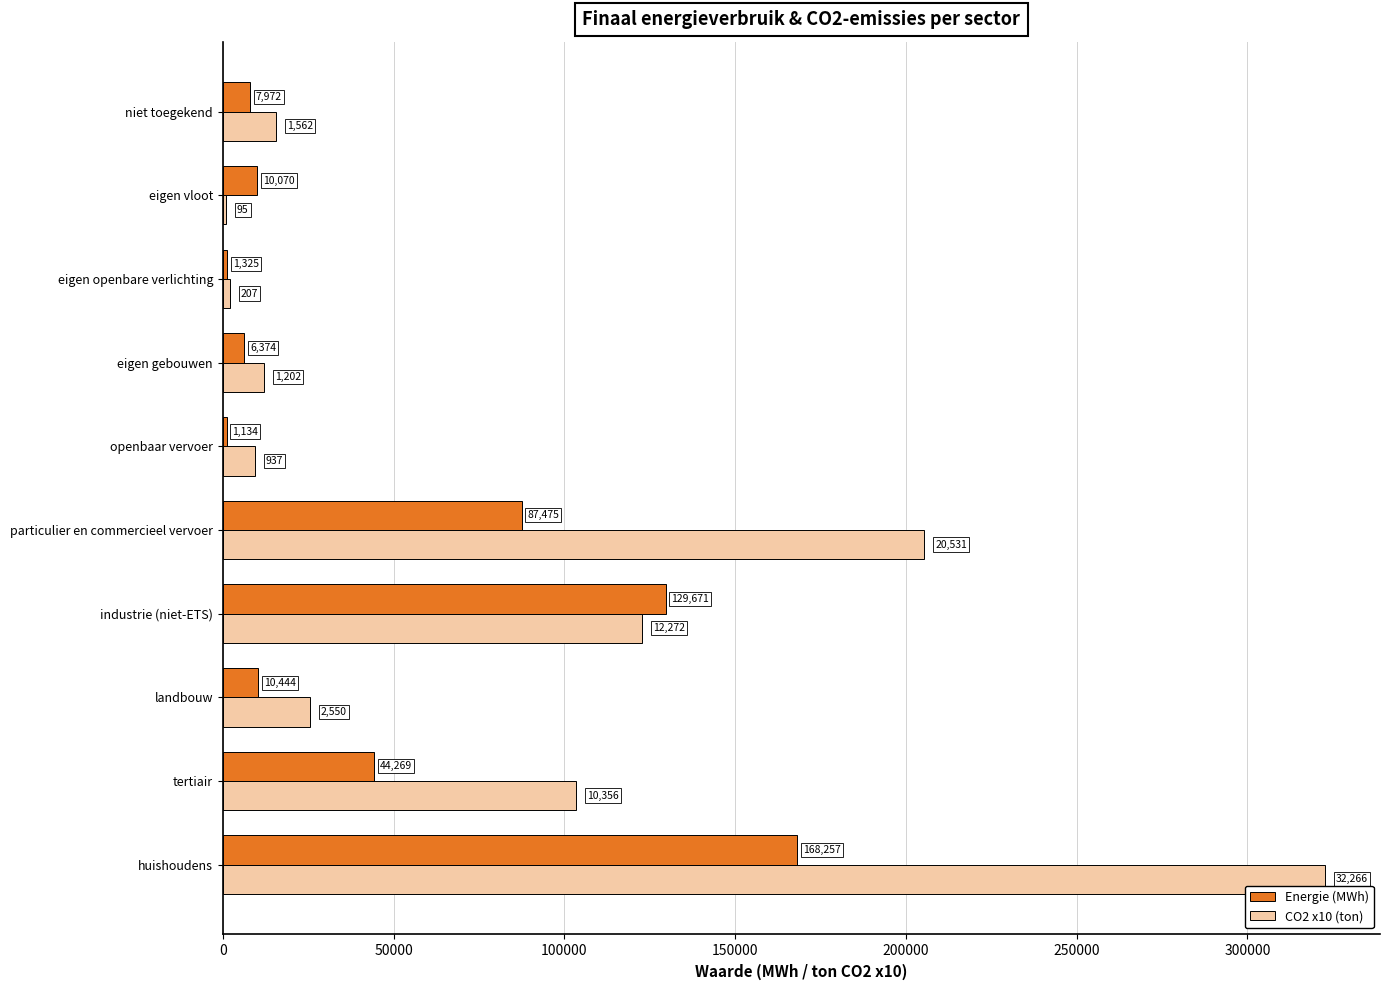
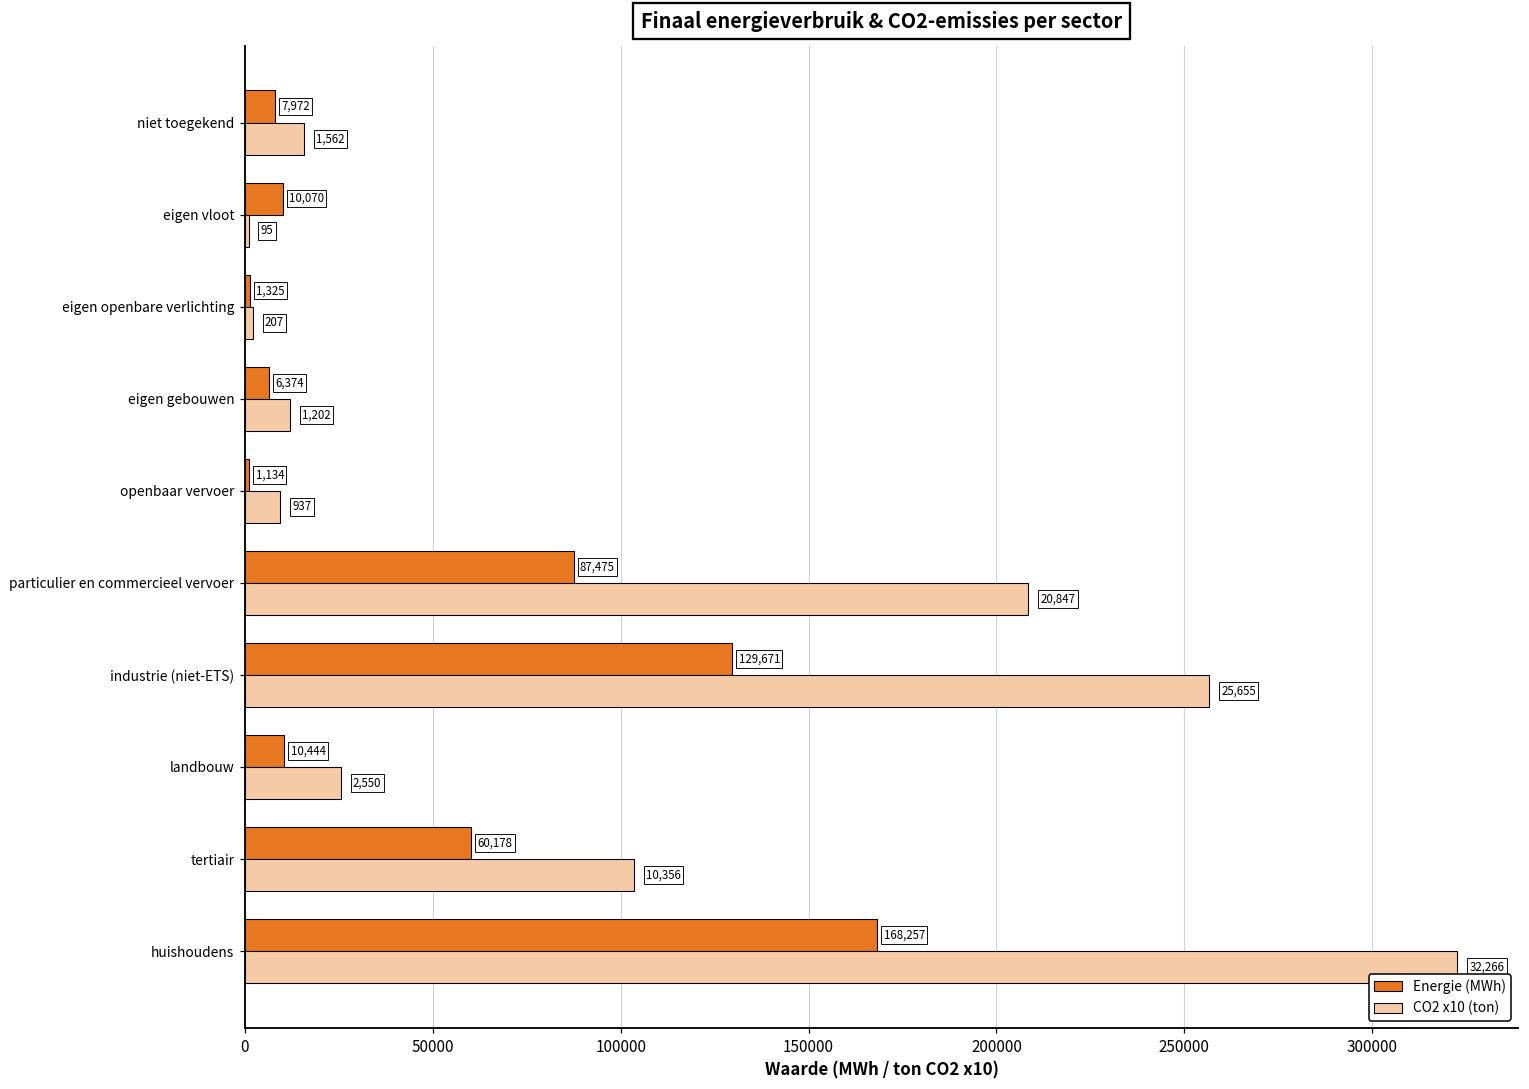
  {
    "Energie (MWh)": {
-     "tertiair": "44,269"
+     "tertiair": "60,178"
    },
    "CO2 x10 (ton)": {
-     "particulier en commercieel vervoer": "20,531",
-     "industrie (niet-ETS)": "12,272"
+     "particulier en commercieel vervoer": "20,847",
+     "industrie (niet-ETS)": "25,655"
    }
  }
